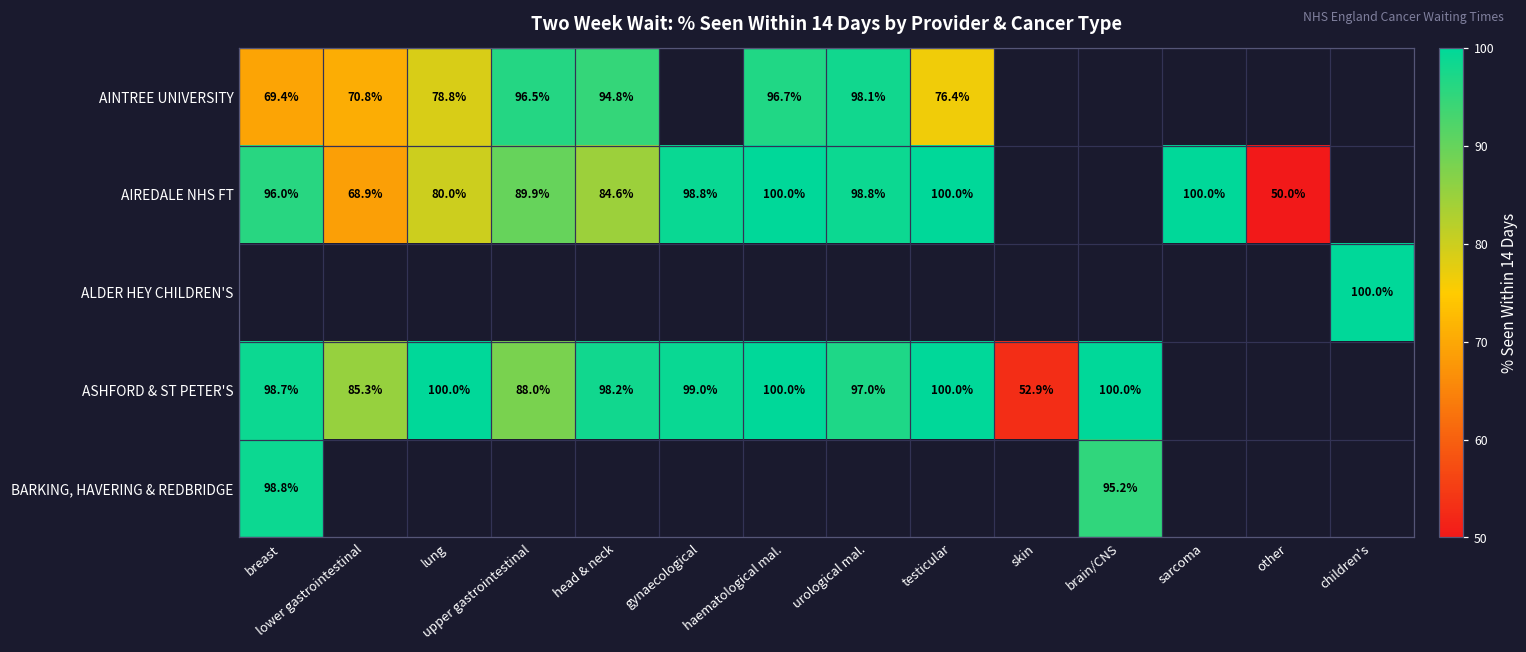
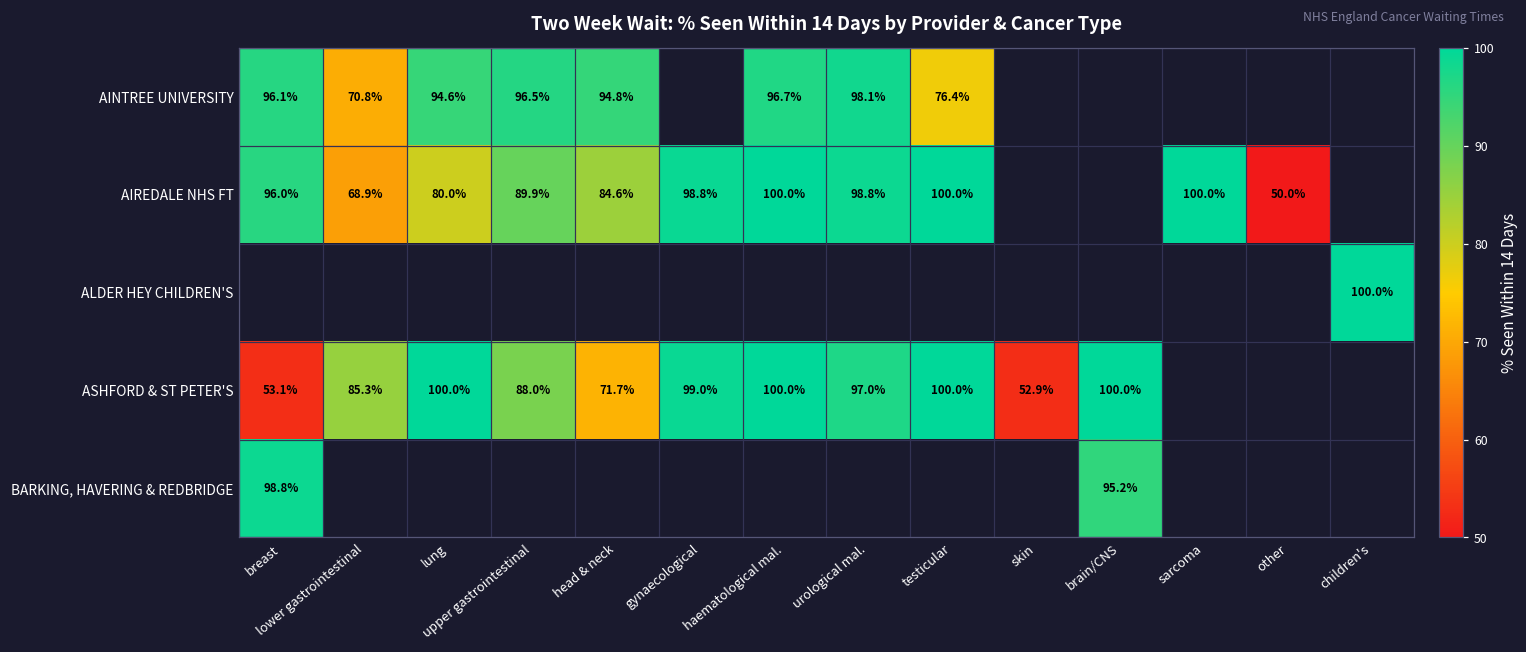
  {
    "AINTREE UNIVERSITY": {
-     "breast": "69.4%",
+     "breast": "96.1%",
      "lower gastrointestinal": "70.8%",
-     "lung": "78.8%",
+     "lung": "94.6%",
      "upper gastrointestinal": "96.5%",
      "head & neck": "94.8%",
      "haematological mal.": "96.7%",
      "urological mal.": "98.1%",
      "testicular": "76.4%"
    },
    "AIREDALE NHS FT": {
      "breast": "96.0%",
      "lower gastrointestinal": "68.9%",
      "lung": "80.0%",
      "upper gastrointestinal": "89.9%",
      "head & neck": "84.6%",
      "gynaecological": "98.8%",
      "haematological mal.": "100.0%",
      "urological mal.": "98.8%",
      "testicular": "100.0%",
      "sarcoma": "100.0%",
      "other": "50.0%"
    },
    "ALDER HEY CHILDREN'S": {
      "children's": "100.0%"
    },
    "ASHFORD & ST PETER'S": {
-     "breast": "98.7%",
+     "breast": "53.1%",
      "lower gastrointestinal": "85.3%",
      "lung": "100.0%",
      "upper gastrointestinal": "88.0%",
-     "head & neck": "98.2%",
+     "head & neck": "71.7%",
      "gynaecological": "99.0%",
      "haematological mal.": "100.0%",
      "urological mal.": "97.0%",
      "testicular": "100.0%",
      "skin": "52.9%",
      "brain/CNS": "100.0%"
    },
    "BARKING, HAVERING & REDBRIDGE": {
      "breast": "98.8%",
      "brain/CNS": "95.2%"
    }
  }
